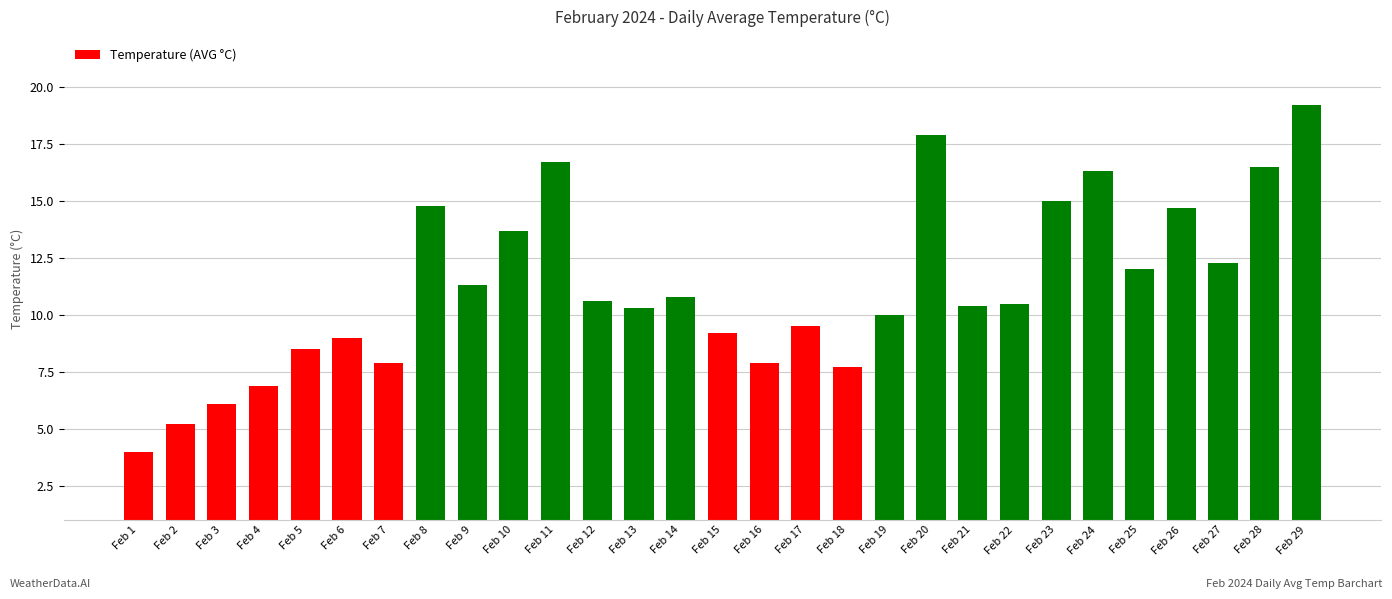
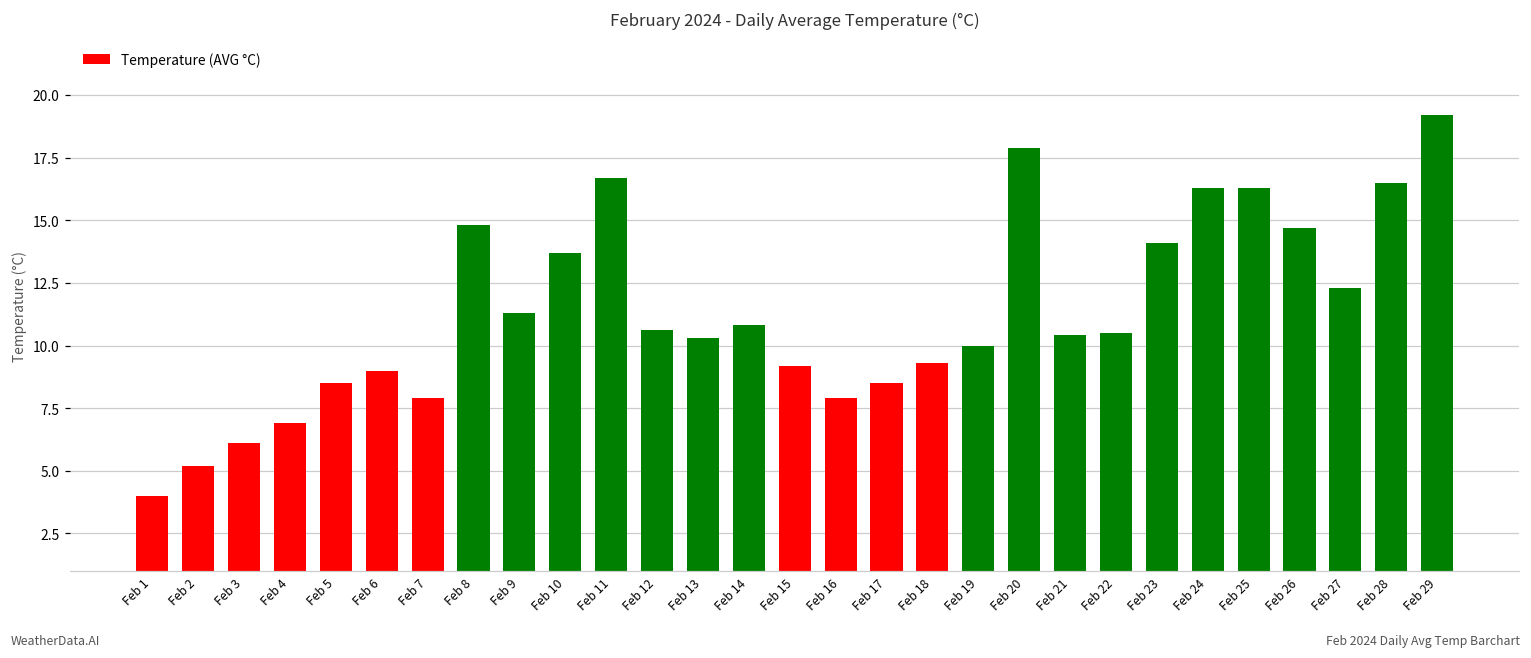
  {
    "Feb 1": 4.0,
    "Feb 2": 5.2,
    "Feb 3": 6.1,
    "Feb 4": 6.9,
    "Feb 5": 8.5,
    "Feb 6": 9.0,
    "Feb 7": 7.9,
    "Feb 8": 14.8,
    "Feb 9": 11.3,
    "Feb 10": 13.7,
    "Feb 11": 16.7,
    "Feb 12": 10.6,
    "Feb 13": 10.3,
    "Feb 14": 10.8,
    "Feb 15": 9.2,
    "Feb 16": 7.9,
-   "Feb 17": 9.5,
-   "Feb 18": 7.7,
+   "Feb 17": 8.5,
+   "Feb 18": 9.3,
    "Feb 19": 10.0,
    "Feb 20": 17.9,
    "Feb 21": 10.4,
    "Feb 22": 10.5,
-   "Feb 23": 15.0,
+   "Feb 23": 14.1,
    "Feb 24": 16.3,
-   "Feb 25": 12.0,
+   "Feb 25": 16.3,
    "Feb 26": 14.7,
    "Feb 27": 12.3,
    "Feb 28": 16.5,
    "Feb 29": 19.2
  }
